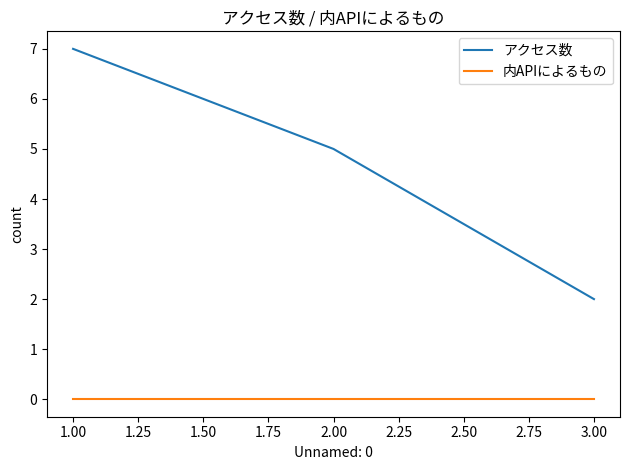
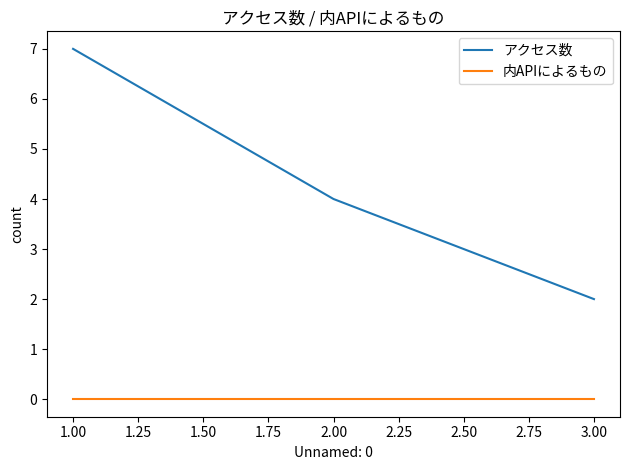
  {
    "アクセス数": {
      "1.00": 7,
-     "2.00": 5,
+     "2.00": 4,
      "3.00": 2
    },
    "内APIによるもの": {
      "1.00": 0,
      "2.00": 0,
      "3.00": 0
    }
  }
